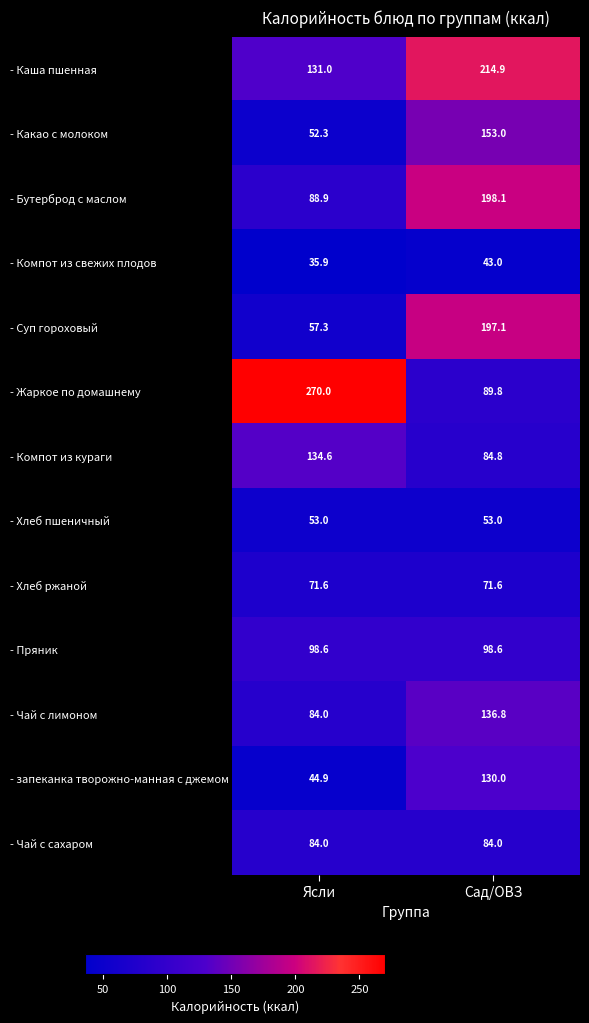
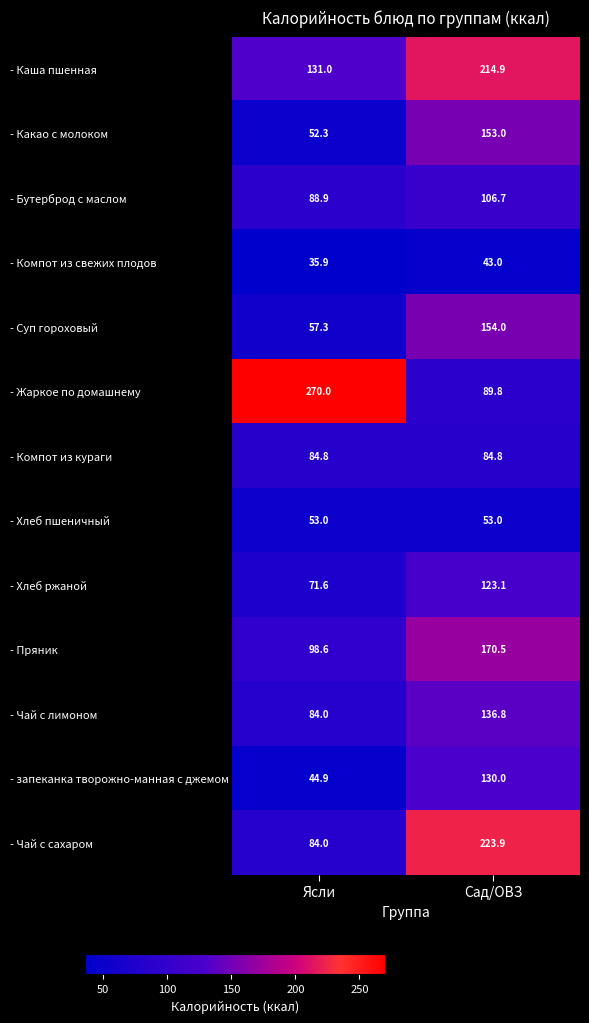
  {
    "- Каша пшенная": {
      "Ясли": 131.0,
      "Сад/ОВЗ": 214.9
    },
    "- Какао с молоком": {
      "Ясли": 52.3,
      "Сад/ОВЗ": 153.0
    },
    "- Бутерброд с маслом": {
      "Ясли": 88.9,
-     "Сад/ОВЗ": 198.1
+     "Сад/ОВЗ": 106.7
    },
    "- Компот из свежих плодов": {
      "Ясли": 35.9,
      "Сад/ОВЗ": 43.0
    },
    "- Суп гороховый": {
      "Ясли": 57.3,
-     "Сад/ОВЗ": 197.1
+     "Сад/ОВЗ": 154.0
    },
    "- Жаркое по домашнему": {
      "Ясли": 270.0,
      "Сад/ОВЗ": 89.8
    },
    "- Компот из кураги": {
-     "Ясли": 134.6,
+     "Ясли": 84.8,
      "Сад/ОВЗ": 84.8
    },
    "- Хлеб пшеничный": {
      "Ясли": 53.0,
      "Сад/ОВЗ": 53.0
    },
    "- Хлеб ржаной": {
      "Ясли": 71.6,
-     "Сад/ОВЗ": 71.6
+     "Сад/ОВЗ": 123.1
    },
    "- Пряник": {
      "Ясли": 98.6,
-     "Сад/ОВЗ": 98.6
+     "Сад/ОВЗ": 170.5
    },
    "- Чай с лимоном": {
      "Ясли": 84.0,
      "Сад/ОВЗ": 136.8
    },
    "- запеканка творожно-манная с джемом": {
      "Ясли": 44.9,
      "Сад/ОВЗ": 130.0
    },
    "- Чай с сахаром": {
      "Ясли": 84.0,
-     "Сад/ОВЗ": 84.0
+     "Сад/ОВЗ": 223.9
    }
  }
